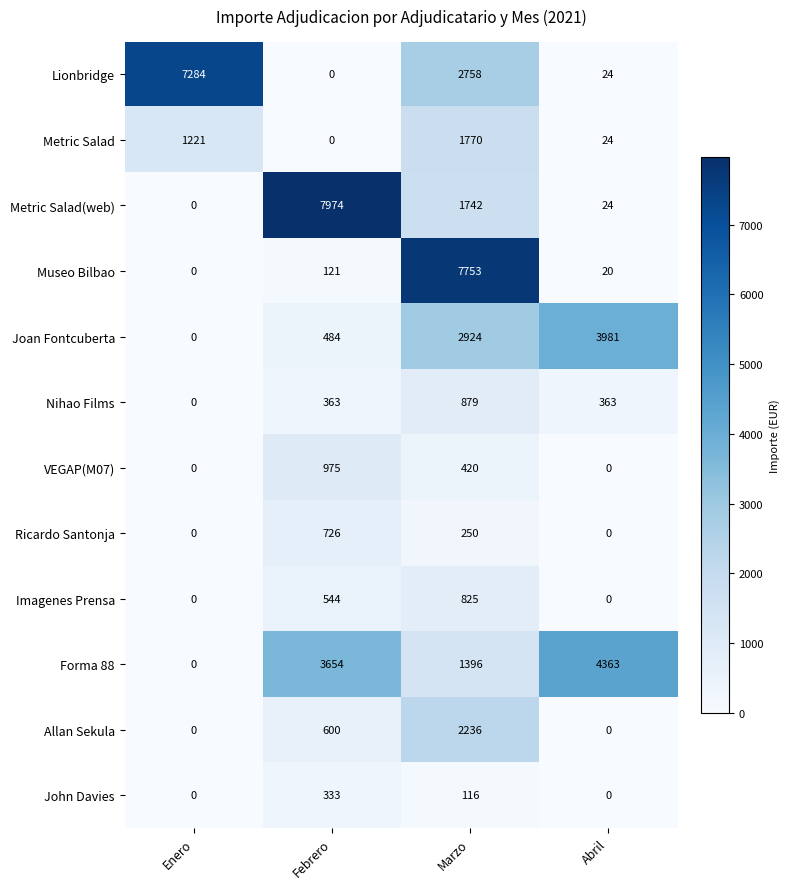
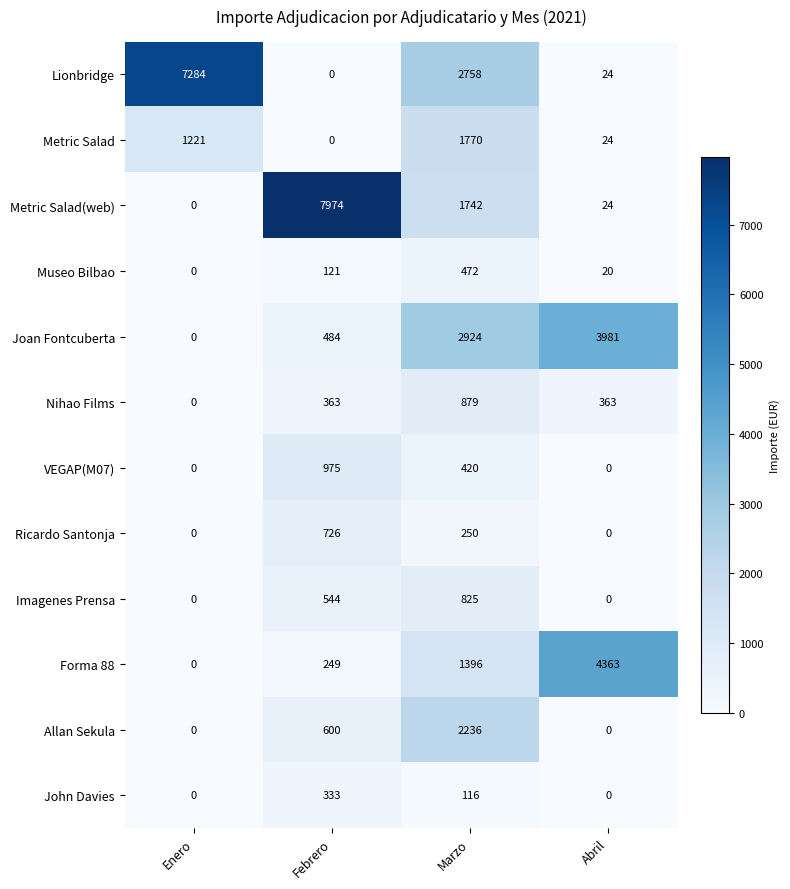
  {
    "Lionbridge": {
      "Enero": 7284,
      "Febrero": 0,
      "Marzo": 2758,
      "Abril": 24
    },
    "Metric Salad": {
      "Enero": 1221,
      "Febrero": 0,
      "Marzo": 1770,
      "Abril": 24
    },
    "Metric Salad(web)": {
      "Enero": 0,
      "Febrero": 7974,
      "Marzo": 1742,
      "Abril": 24
    },
    "Museo Bilbao": {
      "Enero": 0,
      "Febrero": 121,
-     "Marzo": 7753,
+     "Marzo": 472,
      "Abril": 20
    },
    "Joan Fontcuberta": {
      "Enero": 0,
      "Febrero": 484,
      "Marzo": 2924,
      "Abril": 3981
    },
    "Nihao Films": {
      "Enero": 0,
      "Febrero": 363,
      "Marzo": 879,
      "Abril": 363
    },
    "VEGAP(M07)": {
      "Enero": 0,
      "Febrero": 975,
      "Marzo": 420,
      "Abril": 0
    },
    "Ricardo Santonja": {
      "Enero": 0,
      "Febrero": 726,
      "Marzo": 250,
      "Abril": 0
    },
    "Imagenes Prensa": {
      "Enero": 0,
      "Febrero": 544,
      "Marzo": 825,
      "Abril": 0
    },
    "Forma 88": {
      "Enero": 0,
-     "Febrero": 3654,
+     "Febrero": 249,
      "Marzo": 1396,
      "Abril": 4363
    },
    "Allan Sekula": {
      "Enero": 0,
      "Febrero": 600,
      "Marzo": 2236,
      "Abril": 0
    },
    "John Davies": {
      "Enero": 0,
      "Febrero": 333,
      "Marzo": 116,
      "Abril": 0
    }
  }
